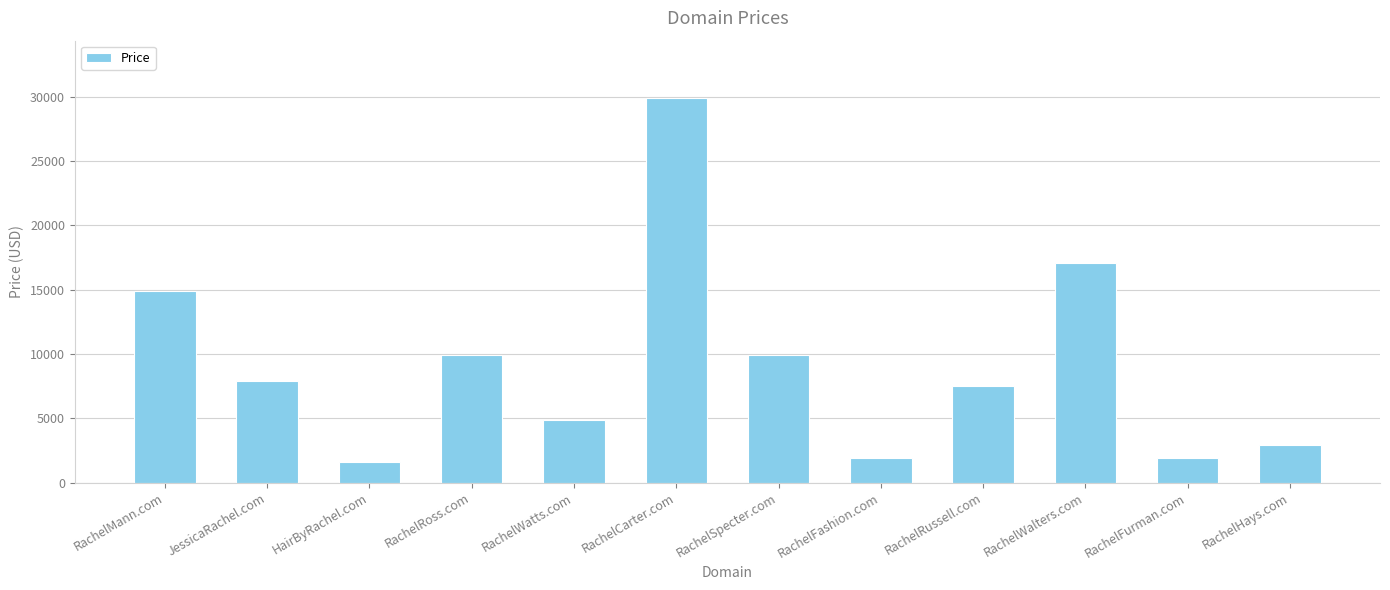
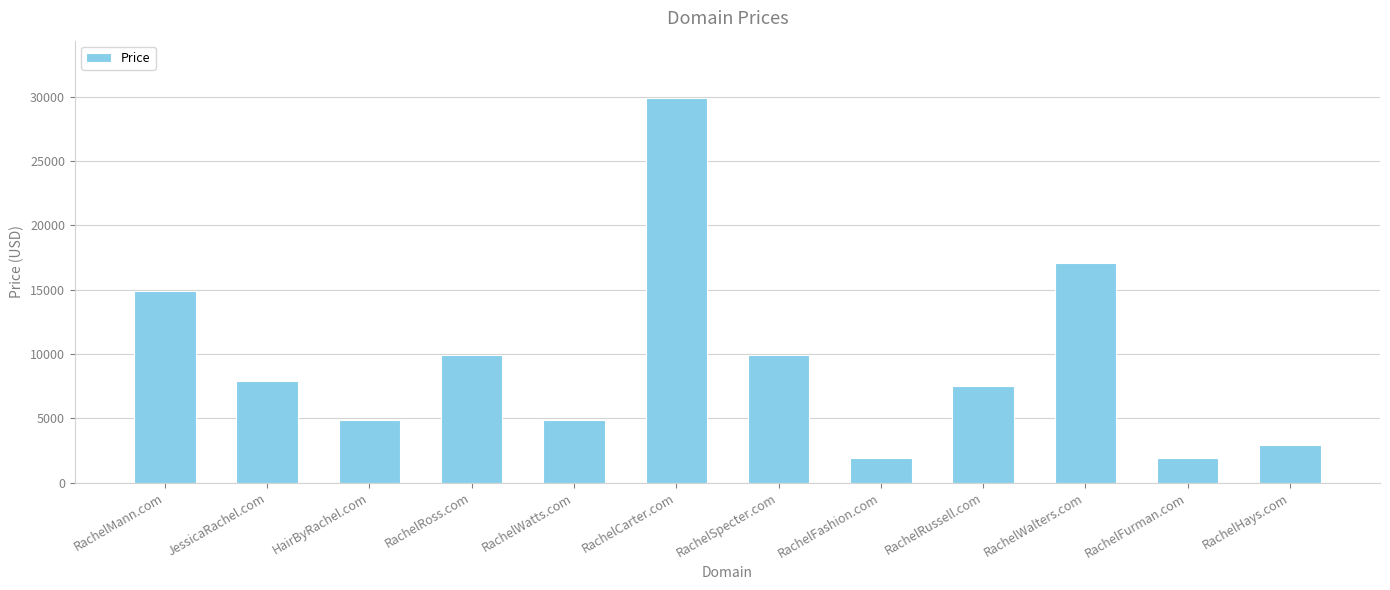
  {
    "RachelMann.com": 14900,
    "JessicaRachel.com": 7900,
-   "HairByRachel.com": 1600,
+   "HairByRachel.com": 4900,
    "RachelRoss.com": 9900,
    "RachelWatts.com": 4900,
    "RachelCarter.com": 29900,
    "RachelSpecter.com": 9900,
    "RachelFashion.com": 1900,
    "RachelRussell.com": 7500,
    "RachelWalters.com": 17100,
    "RachelFurman.com": 1900,
    "RachelHays.com": 2900
  }
